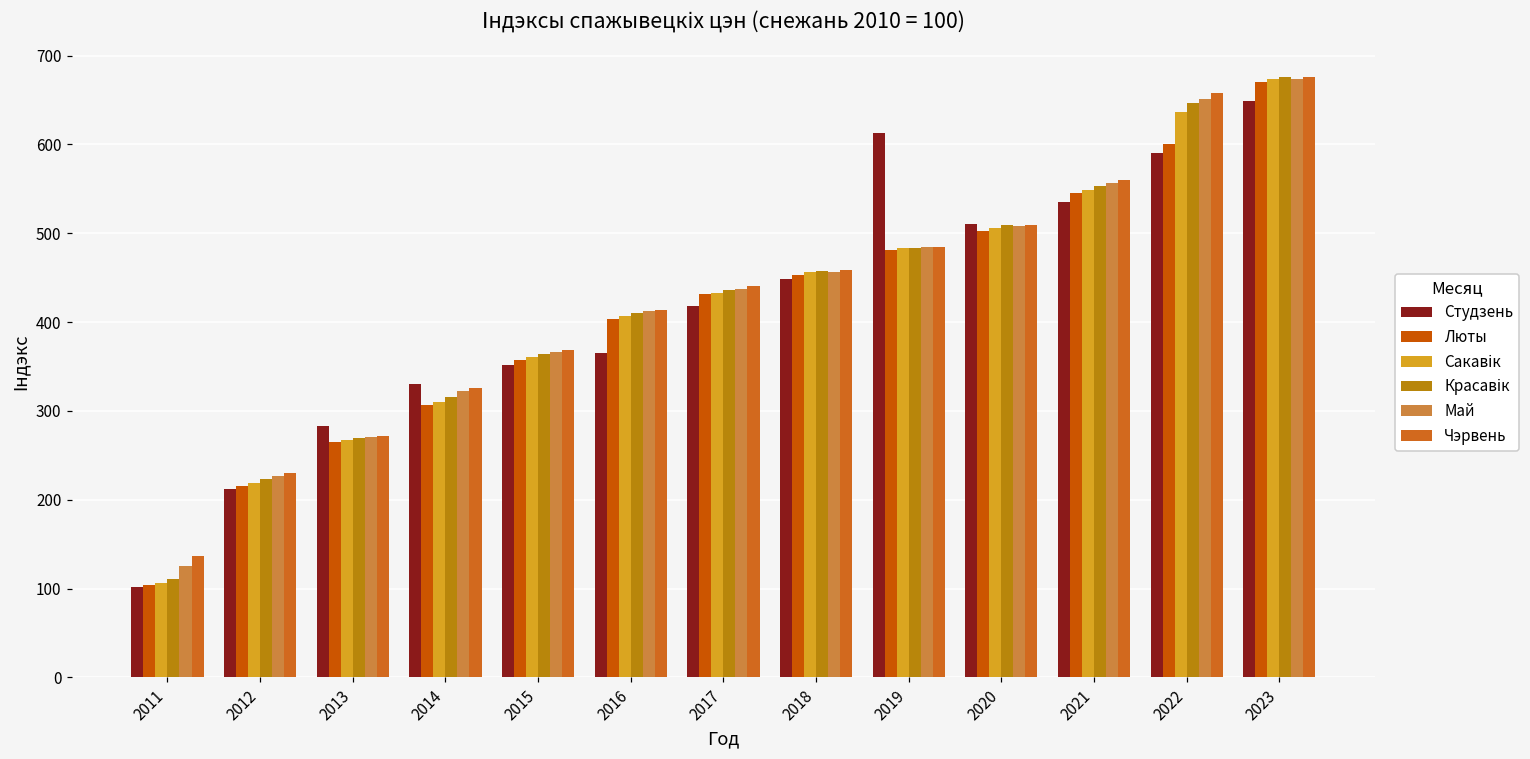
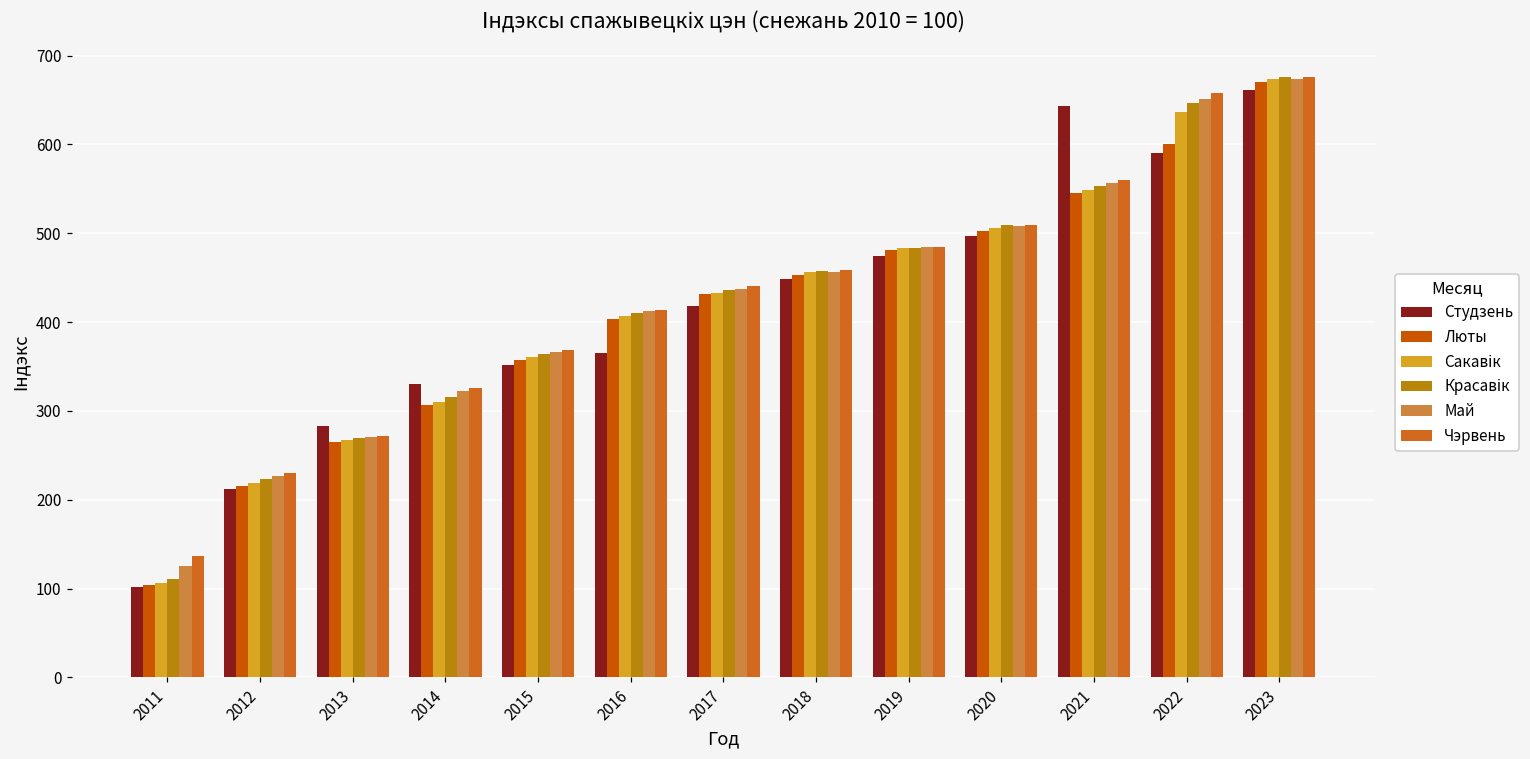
  {
    "Студзень": {
      "2011": 100,
      "2012": 210,
      "2013": 280,
      "2014": 330,
      "2015": 350,
      "2016": 370,
      "2017": 420,
      "2018": 450,
-     "2019": 610,
-     "2020": 510,
-     "2021": 540,
+     "2019": 470,
+     "2020": 500,
+     "2021": 640,
      "2022": 590,
-     "2023": 650
+     "2023": 660
    }
  }
